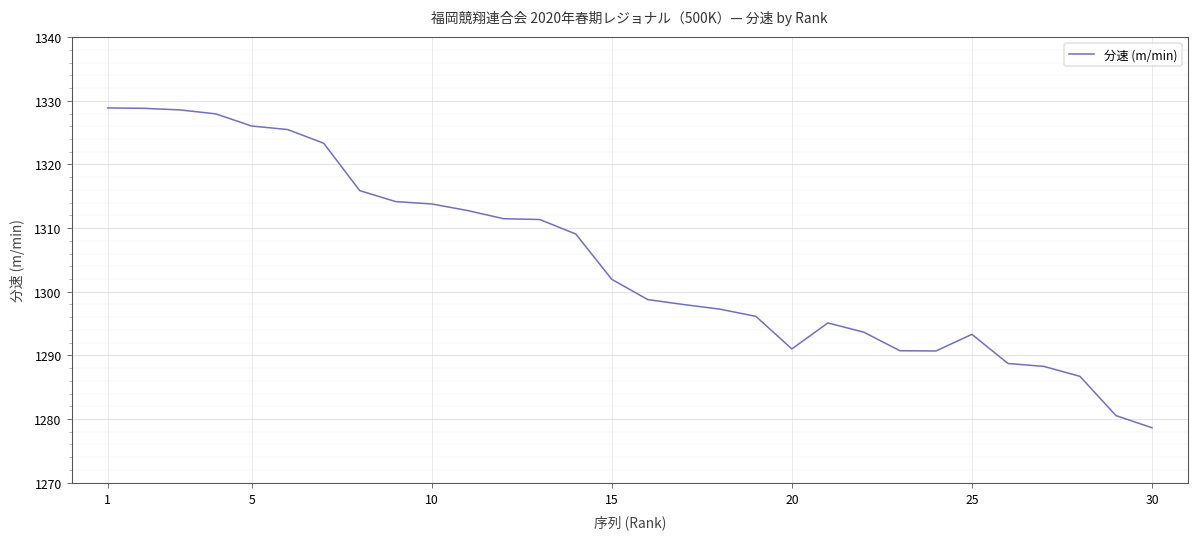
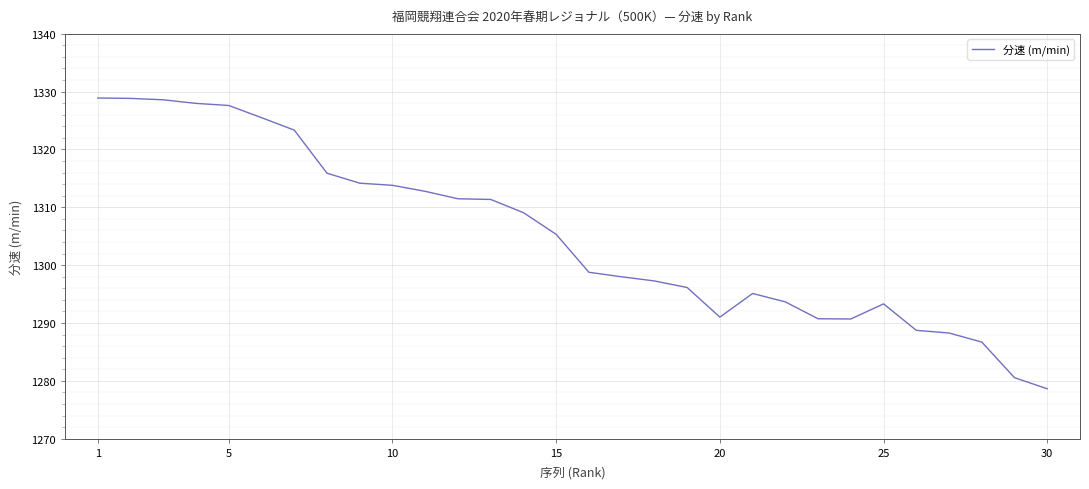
  {
    "1": 1329,
-   "5": 1326,
+   "5": 1328,
    "10": 1314,
-   "15": 1302,
+   "15": 1305,
    "20": 1291,
    "25": 1293,
    "30": 1279
  }
